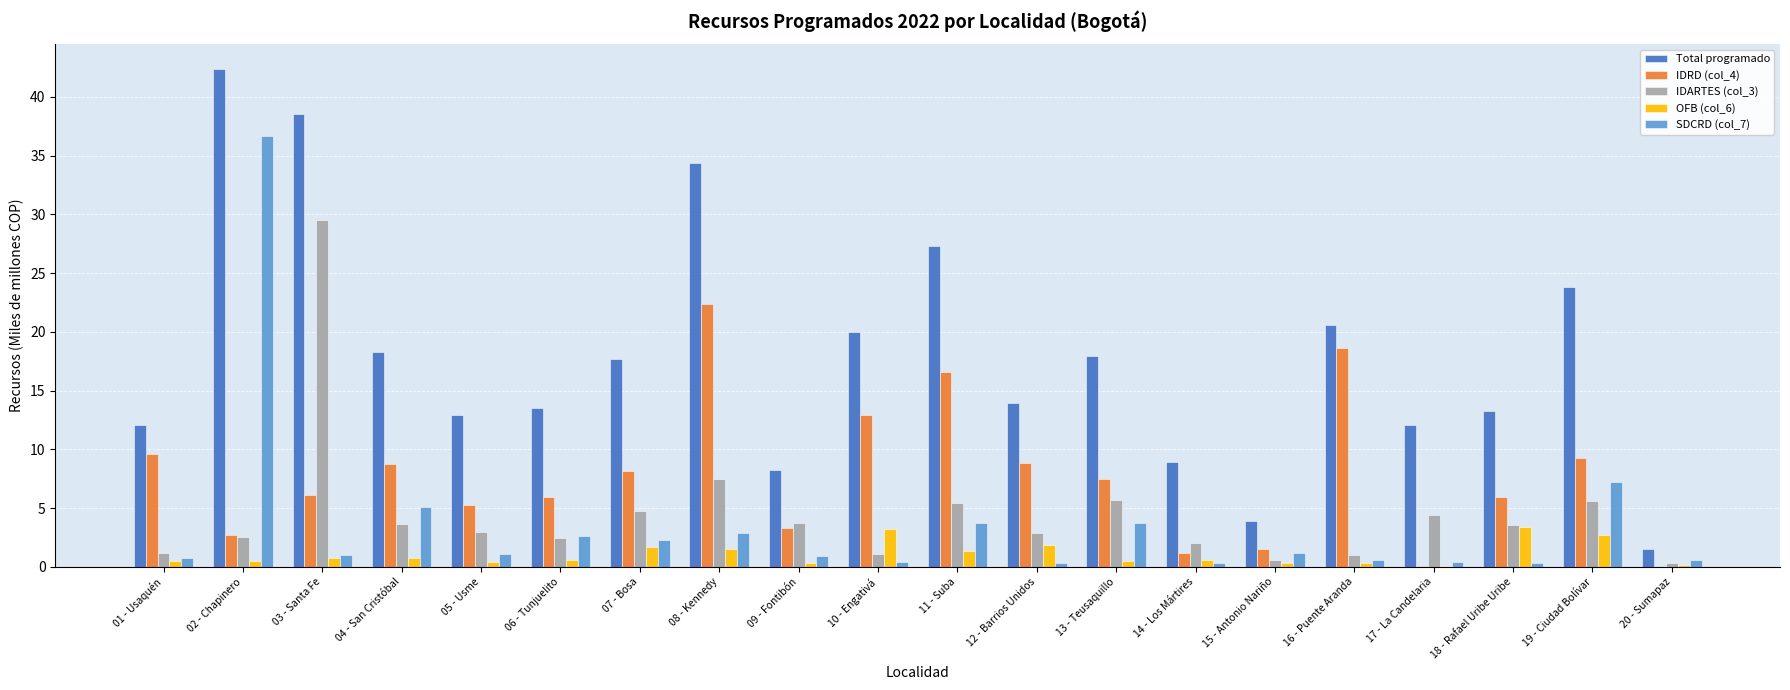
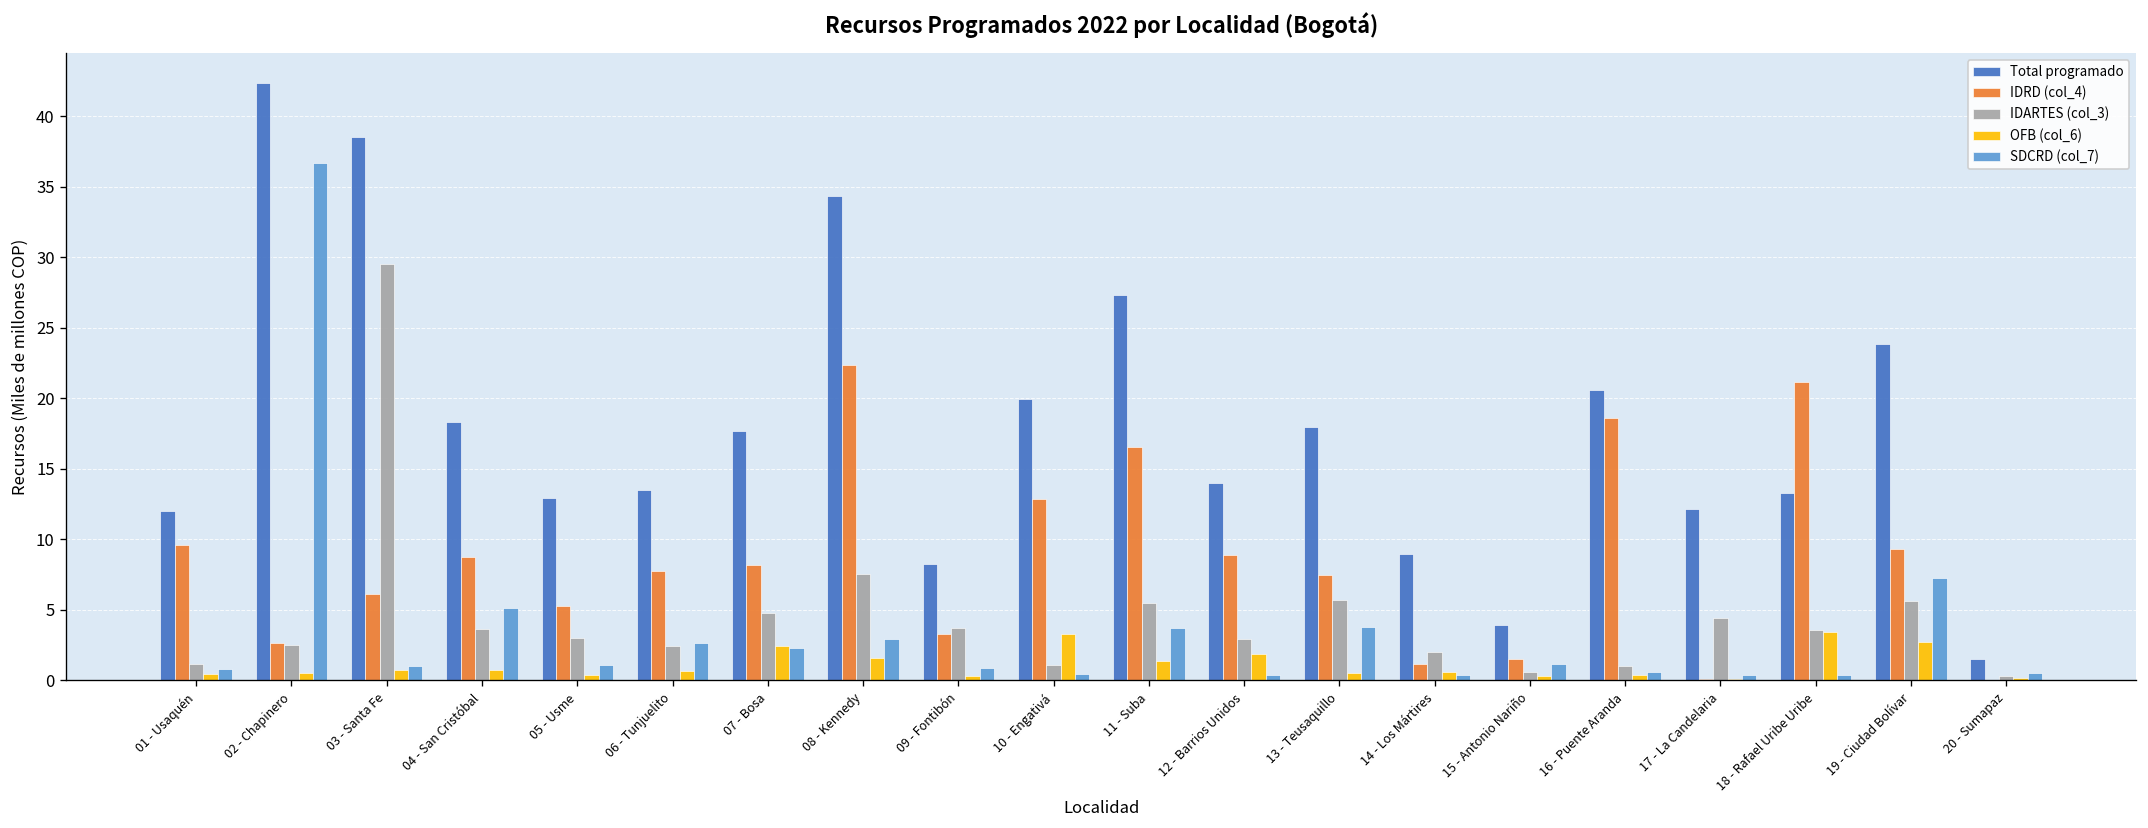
  {
    "IDRD (col_4)": {
      "01 - Usaquén": 9.6,
      "02 - Chapinero": 2.7,
      "03 - Santa Fe": 6.1,
      "04 - San Cristóbal": 8.8,
      "05 - Usme": 5.3,
-     "06 - Tunjuelito": 5.9,
+     "06 - Tunjuelito": 7.8,
      "07 - Bosa": 8.2,
      "08 - Kennedy": 22.4,
      "09 - Fontibón": 3.3,
      "10 - Engativá": 12.9,
      "11 - Suba": 16.6,
      "12 - Barrios Unidos": 8.9,
      "13 - Teusaquillo": 7.5,
      "14 - Los Mártires": 1.2,
      "15 - Antonio Nariño": 1.5,
      "16 - Puente Aranda": 18.6,
-     "18 - Rafael Uribe Uribe": 5.9,
+     "18 - Rafael Uribe Uribe": 21.1,
      "19 - Ciudad Bolívar": 9.3,
      "20 - Sumapaz": 0.0
    },
    "IDARTES (col_3)": {
      "01 - Usaquén": 1.2,
      "02 - Chapinero": 2.5,
      "03 - Santa Fe": 29.6,
      "04 - San Cristóbal": 3.7,
      "05 - Usme": 3.0,
      "06 - Tunjuelito": 2.4,
      "07 - Bosa": 4.8,
      "08 - Kennedy": 7.5,
      "09 - Fontibón": 3.7,
      "10 - Engativá": 1.1,
      "11 - Suba": 5.5,
      "12 - Barrios Unidos": 2.9,
      "13 - Teusaquillo": 5.7,
      "14 - Los Mártires": 2.0,
      "15 - Antonio Nariño": 0.6,
      "16 - Puente Aranda": 1.0,
      "17 - La Candelaria": 4.4,
      "18 - Rafael Uribe Uribe": 3.6,
      "19 - Ciudad Bolívar": 5.6,
      "20 - Sumapaz": 0.3
    },
    "OFB (col_6)": {
      "01 - Usaquén": 0.5,
      "02 - Chapinero": 0.5,
      "03 - Santa Fe": 0.7,
      "04 - San Cristóbal": 0.8,
      "05 - Usme": 0.4,
      "06 - Tunjuelito": 0.6,
-     "07 - Bosa": 1.7,
+     "07 - Bosa": 2.4,
      "08 - Kennedy": 1.6,
      "09 - Fontibón": 0.3,
      "10 - Engativá": 3.3,
      "11 - Suba": 1.3,
      "12 - Barrios Unidos": 1.8,
      "13 - Teusaquillo": 0.5,
      "14 - Los Mártires": 0.6,
      "15 - Antonio Nariño": 0.3,
      "16 - Puente Aranda": 0.3,
      "18 - Rafael Uribe Uribe": 3.4,
      "19 - Ciudad Bolívar": 2.7
    }
  }
